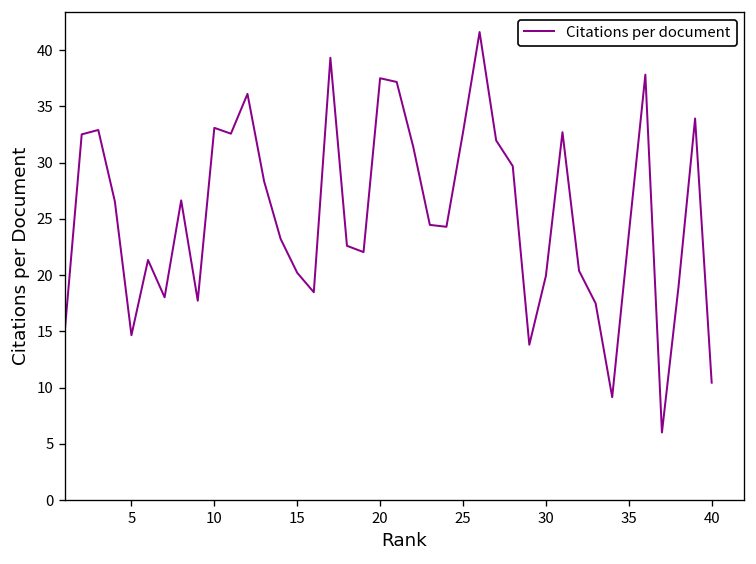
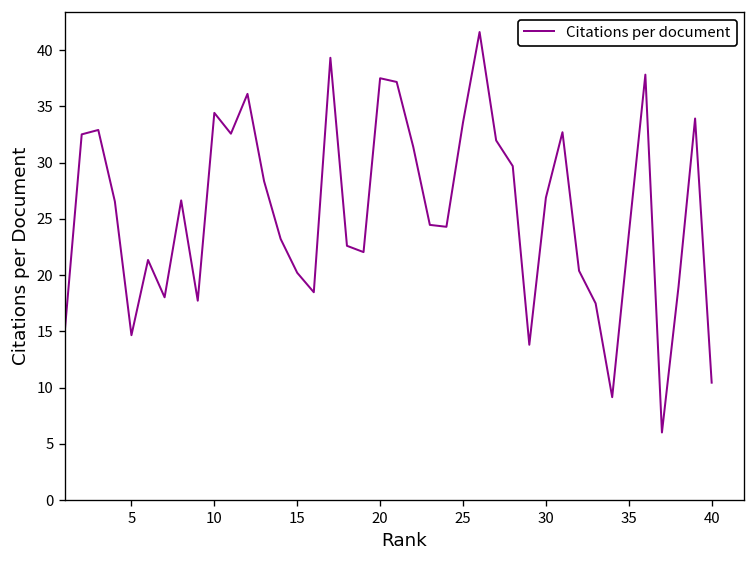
  {
    "5": 15,
-   "10": 33,
+   "10": 34,
    "15": 20,
    "20": 38,
-   "25": 33,
-   "30": 20,
+   "25": 34,
+   "30": 27,
    "35": 24,
    "40": 10
  }
